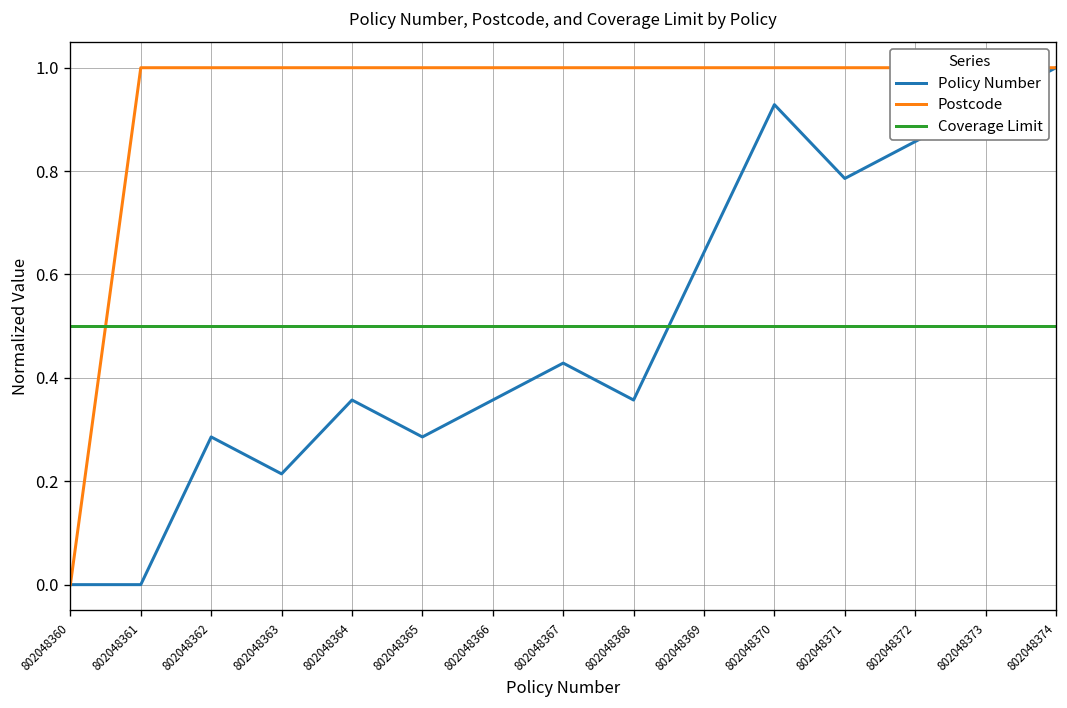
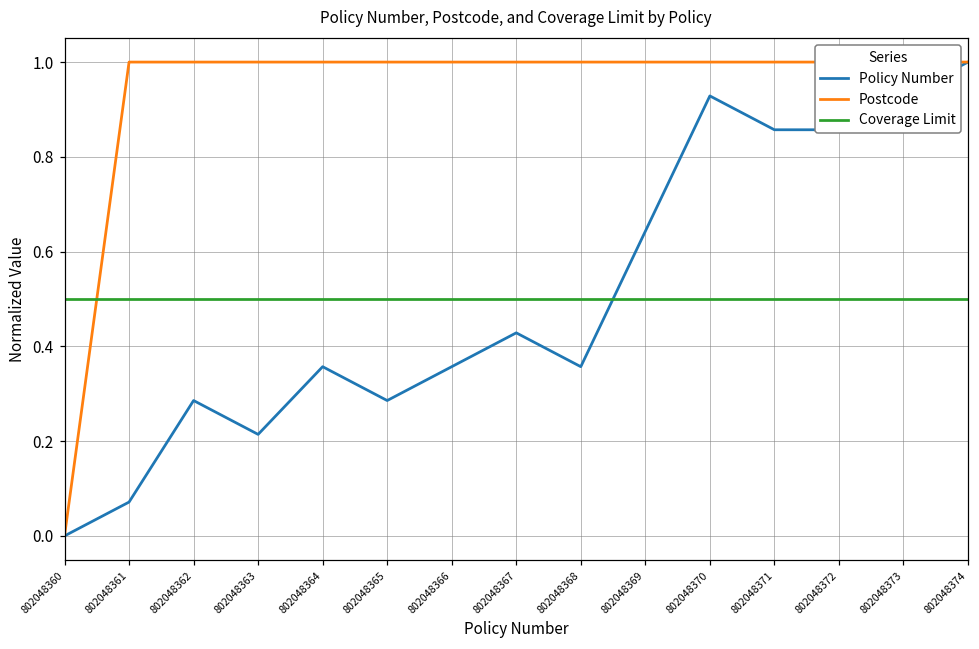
  {
    "Policy Number": {
-     "802048361": 0.00,
+     "802048361": 0.07,
      "802048362": 0.29,
      "802048363": 0.21,
      "802048364": 0.36,
      "802048365": 0.29,
      "802048366": 0.36,
      "802048367": 0.43,
      "802048368": 0.36,
      "802048369": 0.64,
      "802048370": 0.93,
-     "802048371": 0.79
+     "802048371": 0.86
    },
    "Postcode": {
      "802048361": 1.00,
      "802048362": 1.00,
      "802048363": 1.00,
      "802048364": 1.00,
      "802048365": 1.00,
      "802048366": 1.00,
      "802048367": 1.00,
      "802048368": 1.00,
      "802048369": 1.00,
      "802048370": 1.00,
      "802048371": 1.00
    },
    "Coverage Limit": {
      "802048360": 0.50,
      "802048361": 0.50,
      "802048362": 0.50,
      "802048363": 0.50,
      "802048364": 0.50,
      "802048365": 0.50,
      "802048366": 0.50,
      "802048367": 0.50,
      "802048368": 0.50,
      "802048369": 0.50,
      "802048370": 0.50,
      "802048371": 0.50,
      "802048372": 0.50,
      "802048373": 0.50,
      "802048374": 0.50
    }
  }
